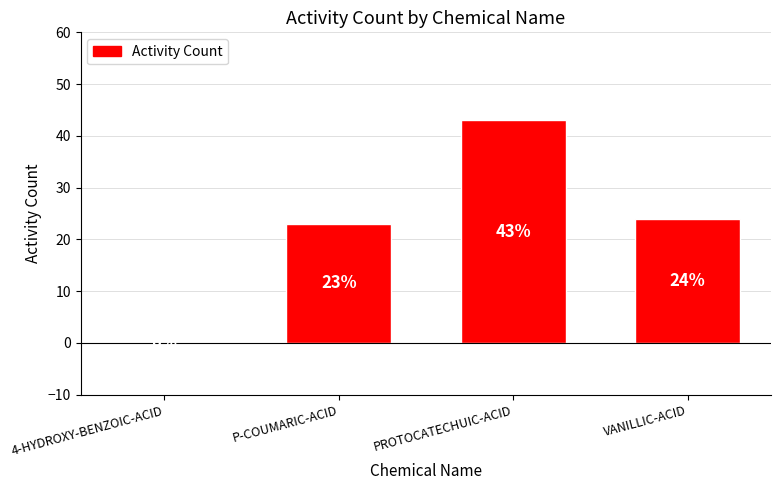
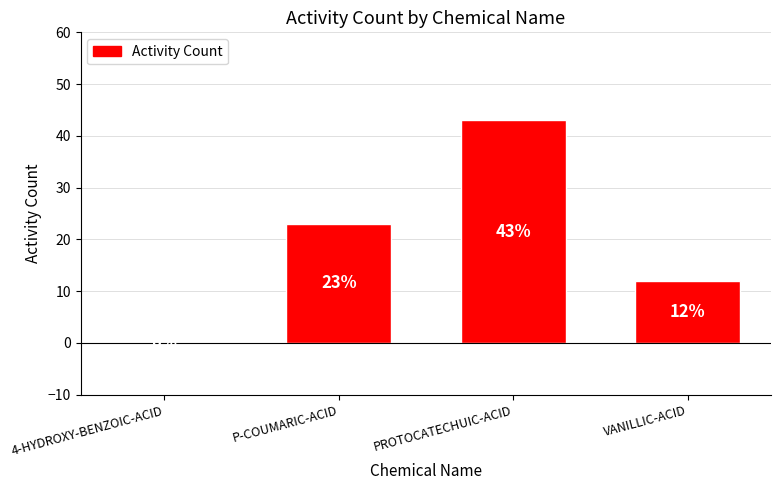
  {
    "P-COUMARIC-ACID": "23%",
    "PROTOCATECHUIC-ACID": "43%",
-   "VANILLIC-ACID": "24%"
+   "VANILLIC-ACID": "12%"
  }
